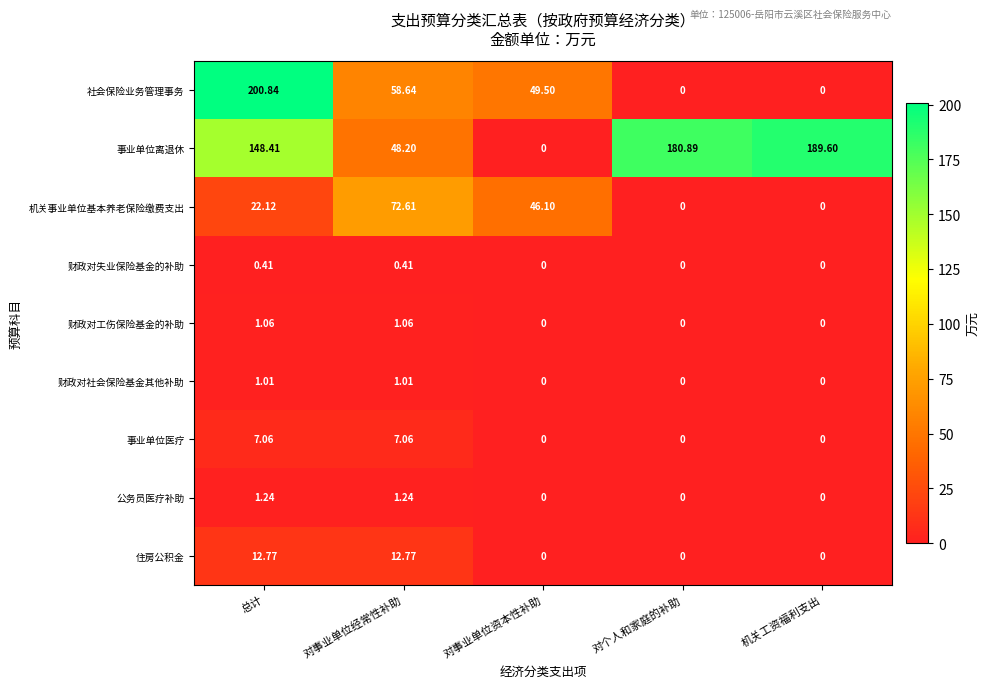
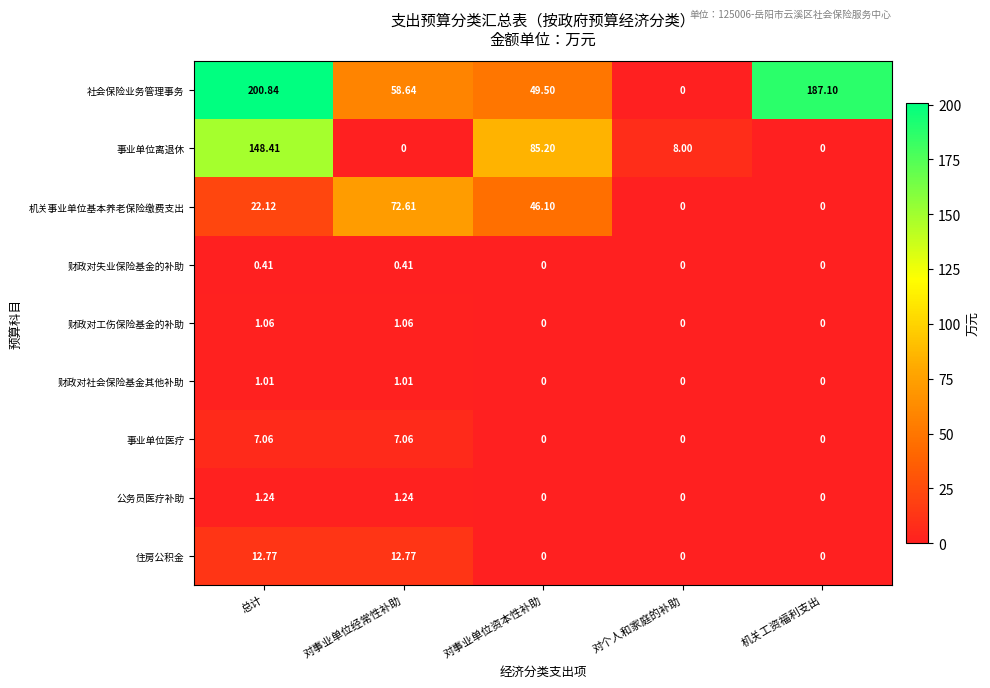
  {
    "社会保险业务管理事务": {
      "总计": 200.84,
      "对事业单位经常性补助": 58.64,
      "对事业单位资本性补助": 49.50,
      "对个人和家庭的补助": 0,
-     "机关工资福利支出": 0
+     "机关工资福利支出": 187.10
    },
    "事业单位离退休": {
      "总计": 148.41,
-     "对事业单位经常性补助": 48.20,
-     "对事业单位资本性补助": 0,
-     "对个人和家庭的补助": 180.89,
-     "机关工资福利支出": 189.60
+     "对事业单位经常性补助": 0,
+     "对事业单位资本性补助": 85.20,
+     "对个人和家庭的补助": 8.00,
+     "机关工资福利支出": 0
    },
    "机关事业单位基本养老保险缴费支出": {
      "总计": 22.12,
      "对事业单位经常性补助": 72.61,
      "对事业单位资本性补助": 46.10,
      "对个人和家庭的补助": 0,
      "机关工资福利支出": 0
    },
    "财政对失业保险基金的补助": {
      "总计": 0.41,
      "对事业单位经常性补助": 0.41,
      "对事业单位资本性补助": 0,
      "对个人和家庭的补助": 0,
      "机关工资福利支出": 0
    },
    "财政对工伤保险基金的补助": {
      "总计": 1.06,
      "对事业单位经常性补助": 1.06,
      "对事业单位资本性补助": 0,
      "对个人和家庭的补助": 0,
      "机关工资福利支出": 0
    },
    "财政对社会保险基金其他补助": {
      "总计": 1.01,
      "对事业单位经常性补助": 1.01,
      "对事业单位资本性补助": 0,
      "对个人和家庭的补助": 0,
      "机关工资福利支出": 0
    },
    "事业单位医疗": {
      "总计": 7.06,
      "对事业单位经常性补助": 7.06,
      "对事业单位资本性补助": 0,
      "对个人和家庭的补助": 0,
      "机关工资福利支出": 0
    },
    "公务员医疗补助": {
      "总计": 1.24,
      "对事业单位经常性补助": 1.24,
      "对事业单位资本性补助": 0,
      "对个人和家庭的补助": 0,
      "机关工资福利支出": 0
    },
    "住房公积金": {
      "总计": 12.77,
      "对事业单位经常性补助": 12.77,
      "对事业单位资本性补助": 0,
      "对个人和家庭的补助": 0,
      "机关工资福利支出": 0
    }
  }
